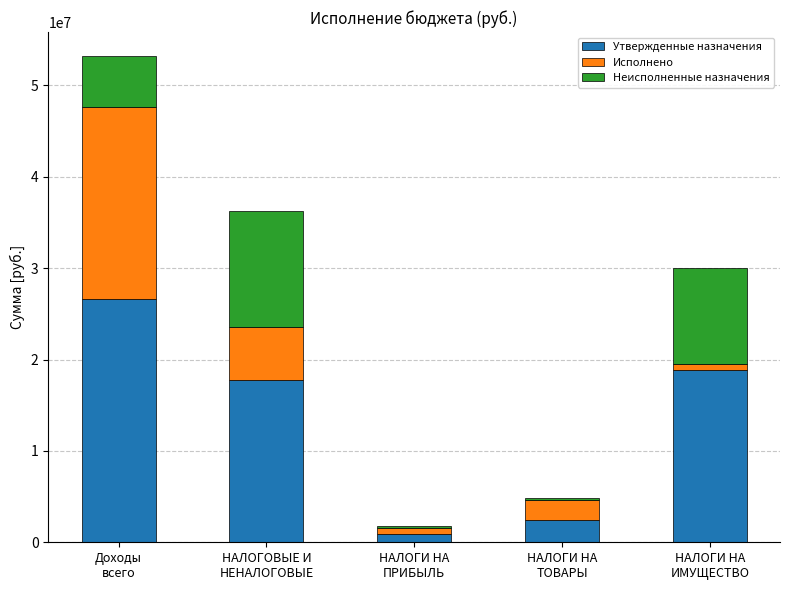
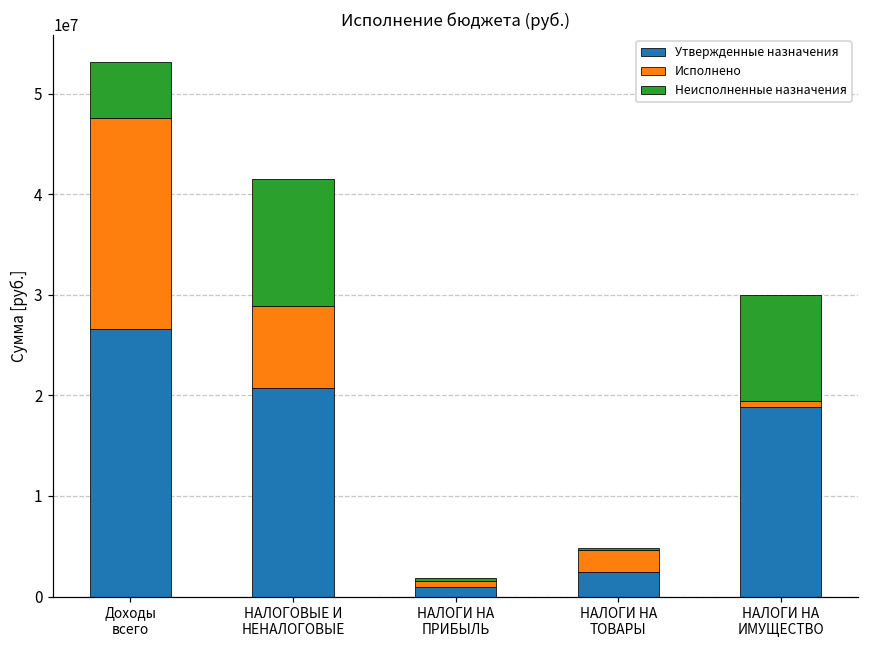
  {
    "Утвержденные назначения": {
      "Доходы всего": 27000000,
-     "НАЛОГОВЫЕ И НЕНАЛОГОВЫЕ": 18000000,
+     "НАЛОГОВЫЕ И НЕНАЛОГОВЫЕ": 21000000,
      "НАЛОГИ НА ПРИБЫЛЬ": 1000000,
      "НАЛОГИ НА ТОВАРЫ": 2000000,
      "НАЛОГИ НА ИМУЩЕСТВО": 19000000
    },
    "Исполнено": {
      "Доходы всего": 21000000,
-     "НАЛОГОВЫЕ И НЕНАЛОГОВЫЕ": 6000000,
+     "НАЛОГОВЫЕ И НЕНАЛОГОВЫЕ": 8000000,
      "НАЛОГИ НА ПРИБЫЛЬ": 1000000,
      "НАЛОГИ НА ТОВАРЫ": 2000000,
      "НАЛОГИ НА ИМУЩЕСТВО": 1000000
    },
    "Неисполненные назначения": {
      "Доходы всего": 6000000,
      "НАЛОГОВЫЕ И НЕНАЛОГОВЫЕ": 13000000,
      "НАЛОГИ НА ИМУЩЕСТВО": 11000000
    }
  }
